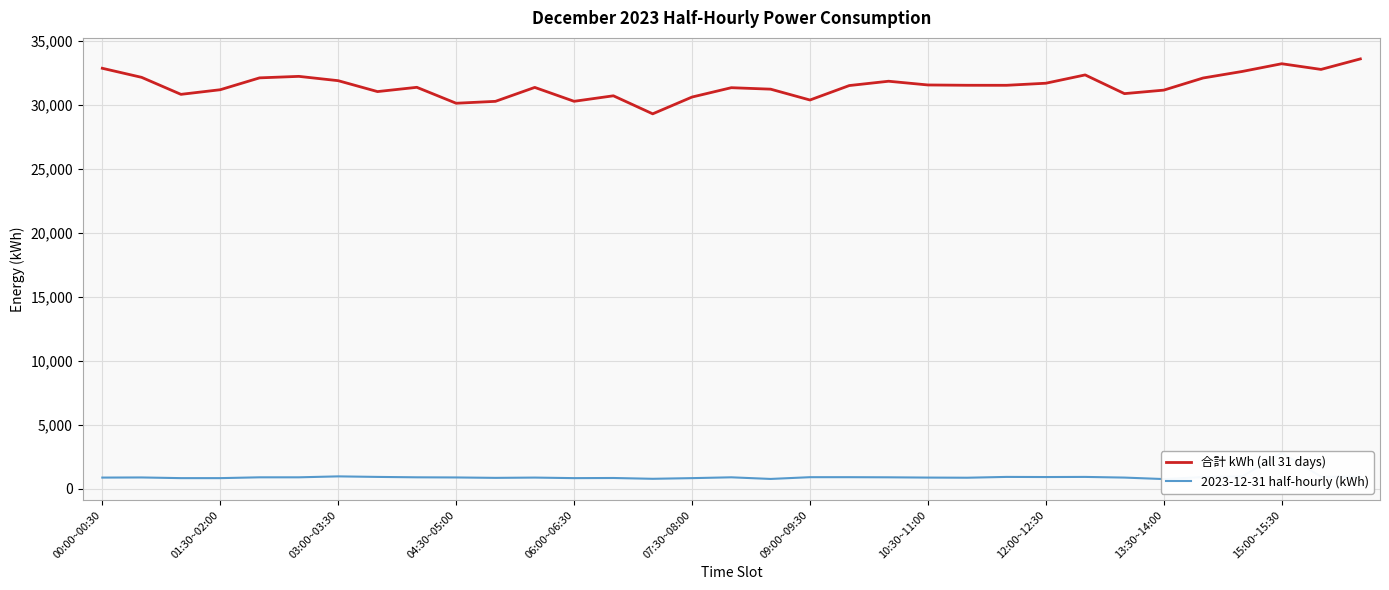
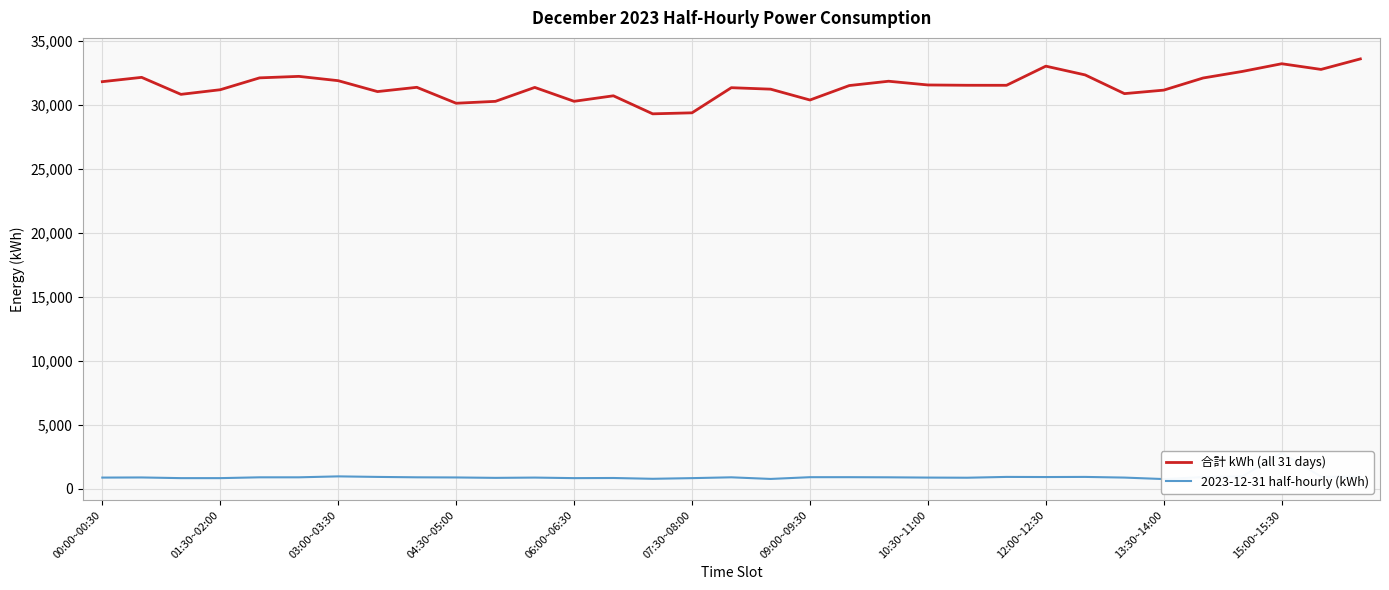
  {
    "合計 kWh (all 31 days)": {
-     "00:00~00:30": "32,900",
+     "00:00~00:30": "31,800",
      "01:30~02:00": "31,200",
      "03:00~03:30": "31,900",
      "04:30~05:00": "30,100",
      "06:00~06:30": "30,300",
-     "07:30~08:00": "30,600",
+     "07:30~08:00": "29,400",
      "09:00~09:30": "30,400",
      "10:30~11:00": "31,600",
-     "12:00~12:30": "31,700",
+     "12:00~12:30": "33,000",
      "13:30~14:00": "31,200",
      "15:00~15:30": "33,200"
    },
    "2023-12-31 half-hourly (kWh)": {
      "00:00~00:30": "900",
      "01:30~02:00": "800",
      "03:00~03:30": "1,000",
      "04:30~05:00": "900",
      "06:00~06:30": "800",
      "07:30~08:00": "800",
      "09:00~09:30": "900",
      "10:30~11:00": "900",
      "12:00~12:30": "900"
    }
  }
